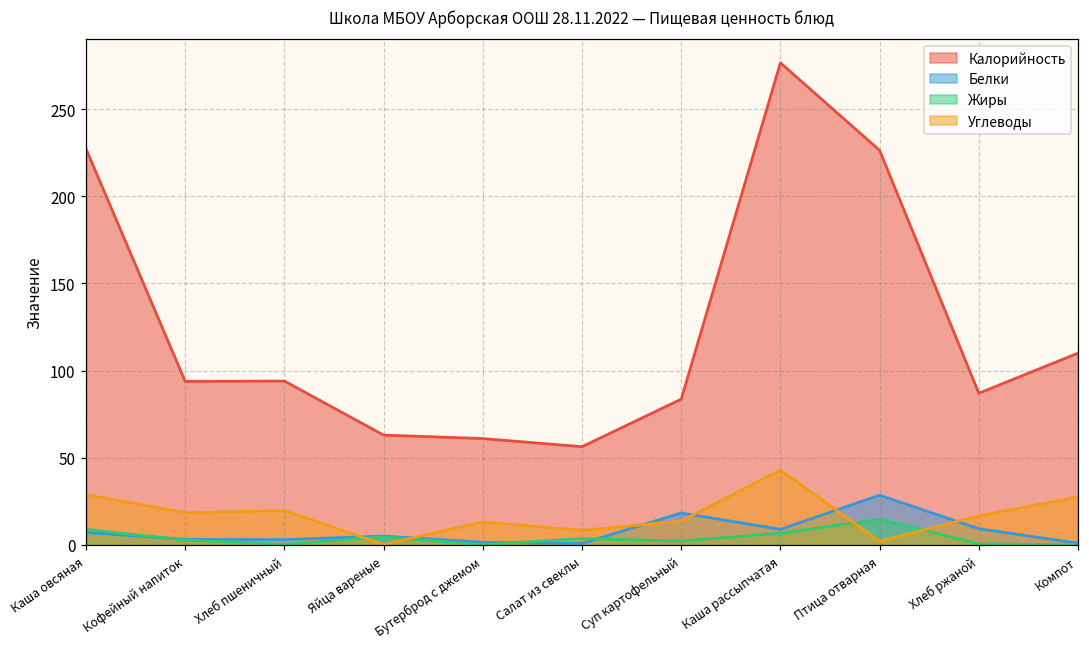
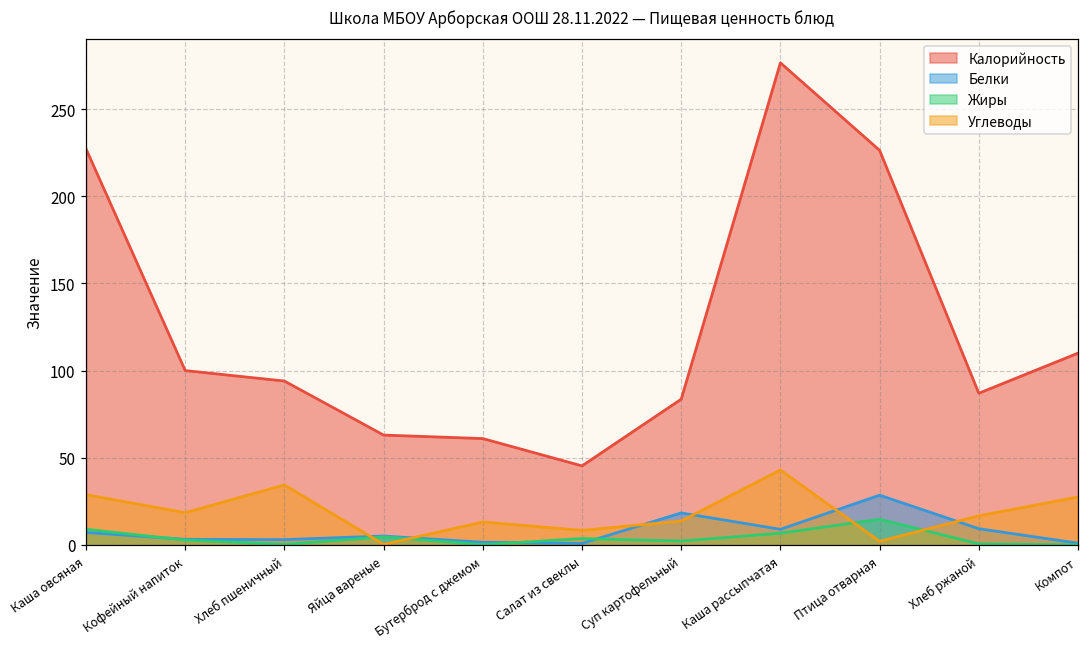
  {
    "Калорийность": {
      "Каша овсяная": 227,
-     "Кофейный напиток": 94,
+     "Кофейный напиток": 100,
      "Хлеб пшеничный": 94,
      "Яйца вареные": 63,
      "Бутерброд с джемом": 61,
-     "Салат из свеклы": 56,
+     "Салат из свеклы": 45,
      "Суп картофельный": 84,
      "Каша рассыпчатая": 277,
      "Птица отварная": 226,
      "Хлеб ржаной": 87,
      "Компот": 110
    },
    "Белки": {
      "Каша овсяная": 7,
      "Хлеб пшеничный": 3,
      "Салат из свеклы": 1,
      "Суп картофельный": 18,
      "Каша рассыпчатая": 9,
      "Птица отварная": 29,
      "Хлеб ржаной": 9
    },
    "Жиры": {
      "Каша овсяная": 9,
      "Хлеб пшеничный": 0,
      "Салат из свеклы": 4,
      "Суп картофельный": 2,
      "Каша рассыпчатая": 7,
      "Птица отварная": 15,
      "Хлеб ржаной": 1
    },
    "Углеводы": {
      "Каша овсяная": 29,
      "Кофейный напиток": 19,
-     "Хлеб пшеничный": 20,
+     "Хлеб пшеничный": 34,
      "Яйца вареные": 0,
      "Бутерброд с джемом": 13,
      "Салат из свеклы": 8,
      "Суп картофельный": 14,
      "Каша рассыпчатая": 43,
      "Птица отварная": 2,
      "Хлеб ржаной": 17,
      "Компот": 28
    }
  }
